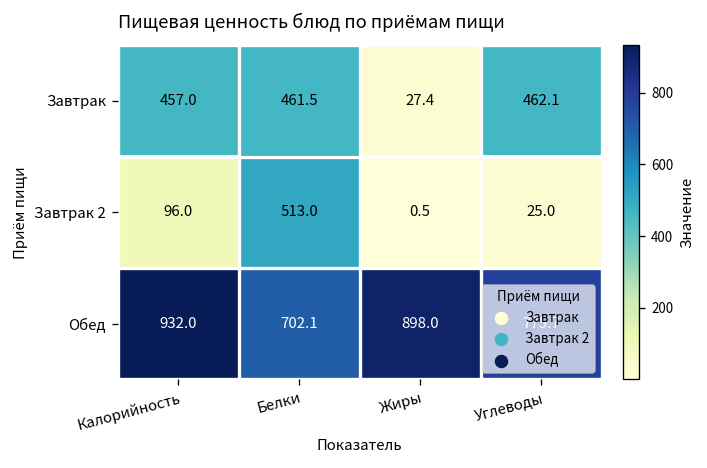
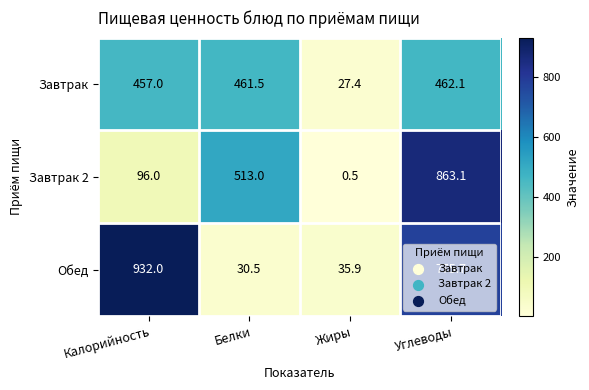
  {
    "Завтрак": {
      "Калорийность": 457.0,
      "Белки": 461.5,
      "Жиры": 27.4,
      "Углеводы": 462.1
    },
    "Завтрак 2": {
      "Калорийность": 96.0,
      "Белки": 513.0,
      "Жиры": 0.5,
-     "Углеводы": 25.0
+     "Углеводы": 863.1
    },
    "Обед": {
      "Калорийность": 932.0,
-     "Белки": 702.1,
-     "Жиры": 898.0
+     "Белки": 30.5,
+     "Жиры": 35.9
    }
  }
